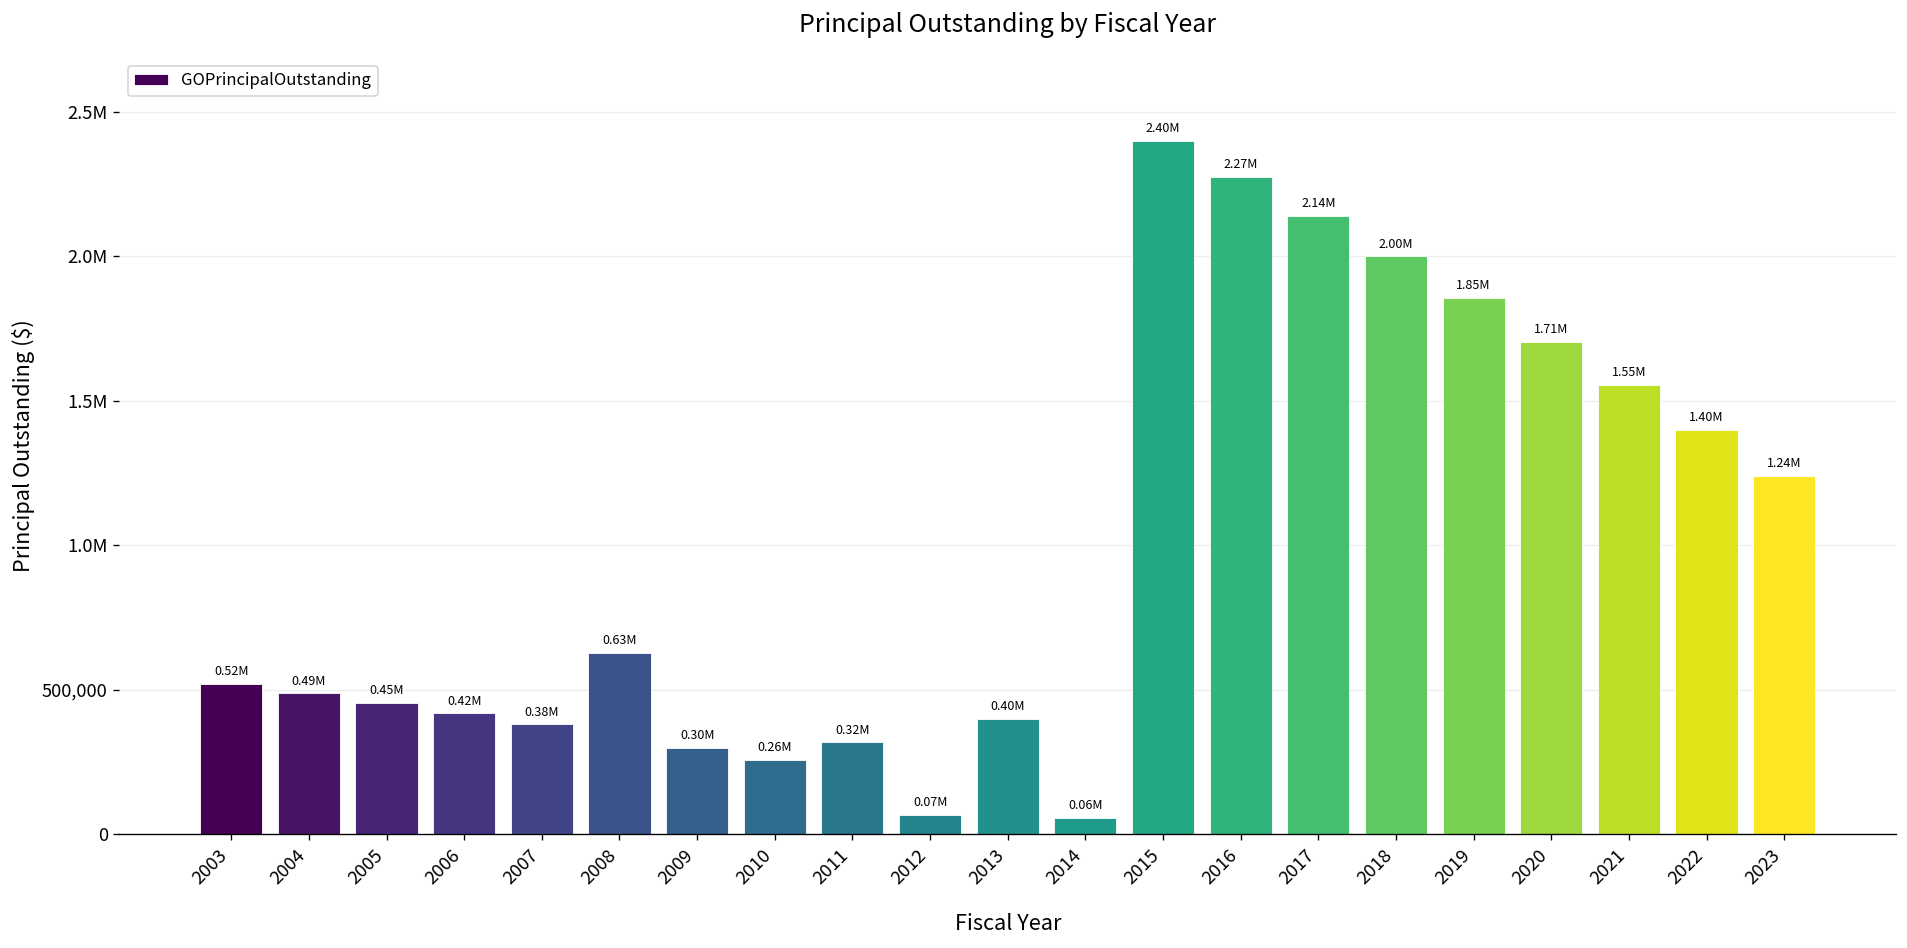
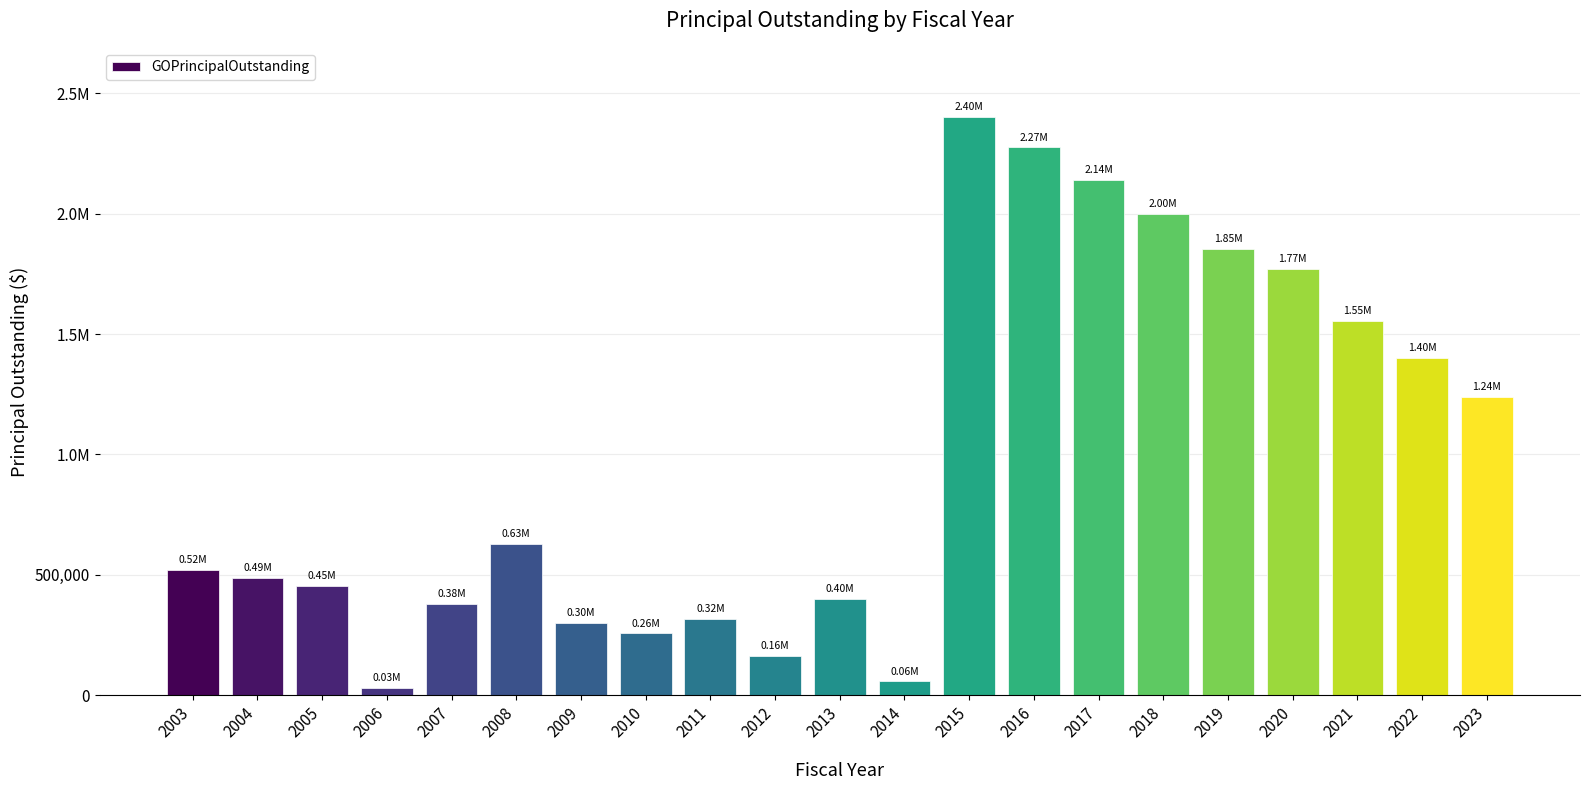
  {
    "2003": "0.52M",
    "2004": "0.49M",
    "2005": "0.45M",
-   "2006": "0.42M",
+   "2006": "0.03M",
    "2007": "0.38M",
    "2008": "0.63M",
    "2009": "0.30M",
    "2010": "0.26M",
    "2011": "0.32M",
-   "2012": "0.07M",
+   "2012": "0.16M",
    "2013": "0.40M",
    "2014": "0.06M",
    "2015": "2.40M",
    "2016": "2.27M",
    "2017": "2.14M",
    "2018": "2.00M",
    "2019": "1.85M",
-   "2020": "1.71M",
+   "2020": "1.77M",
    "2021": "1.55M",
    "2022": "1.40M",
    "2023": "1.24M"
  }
